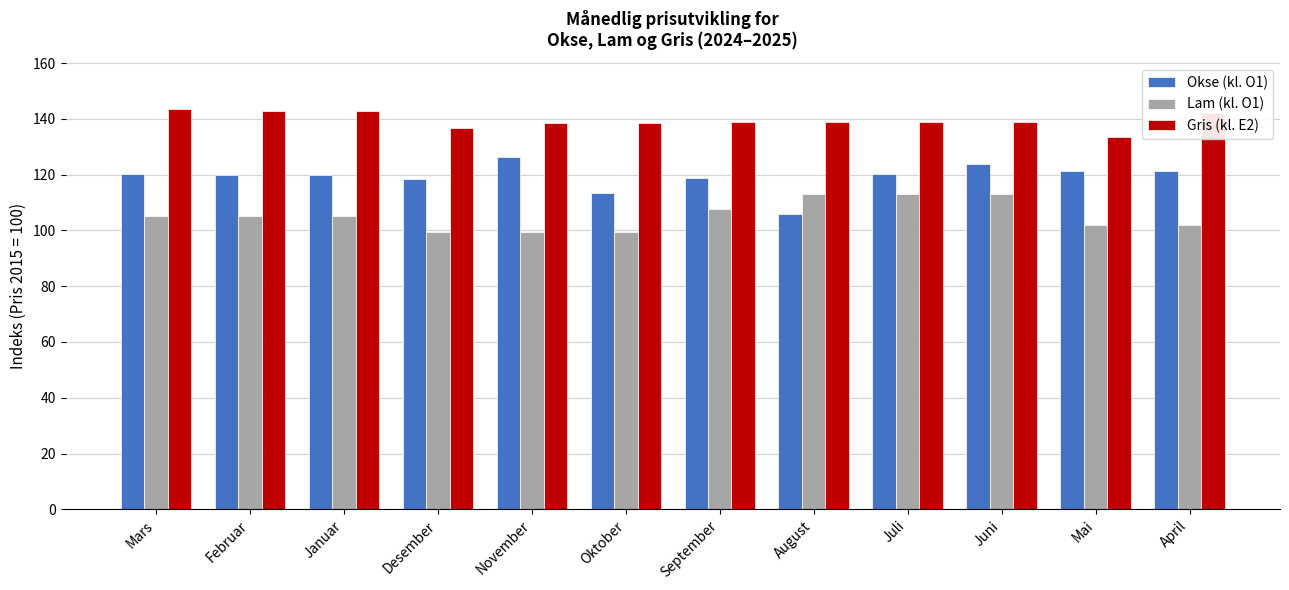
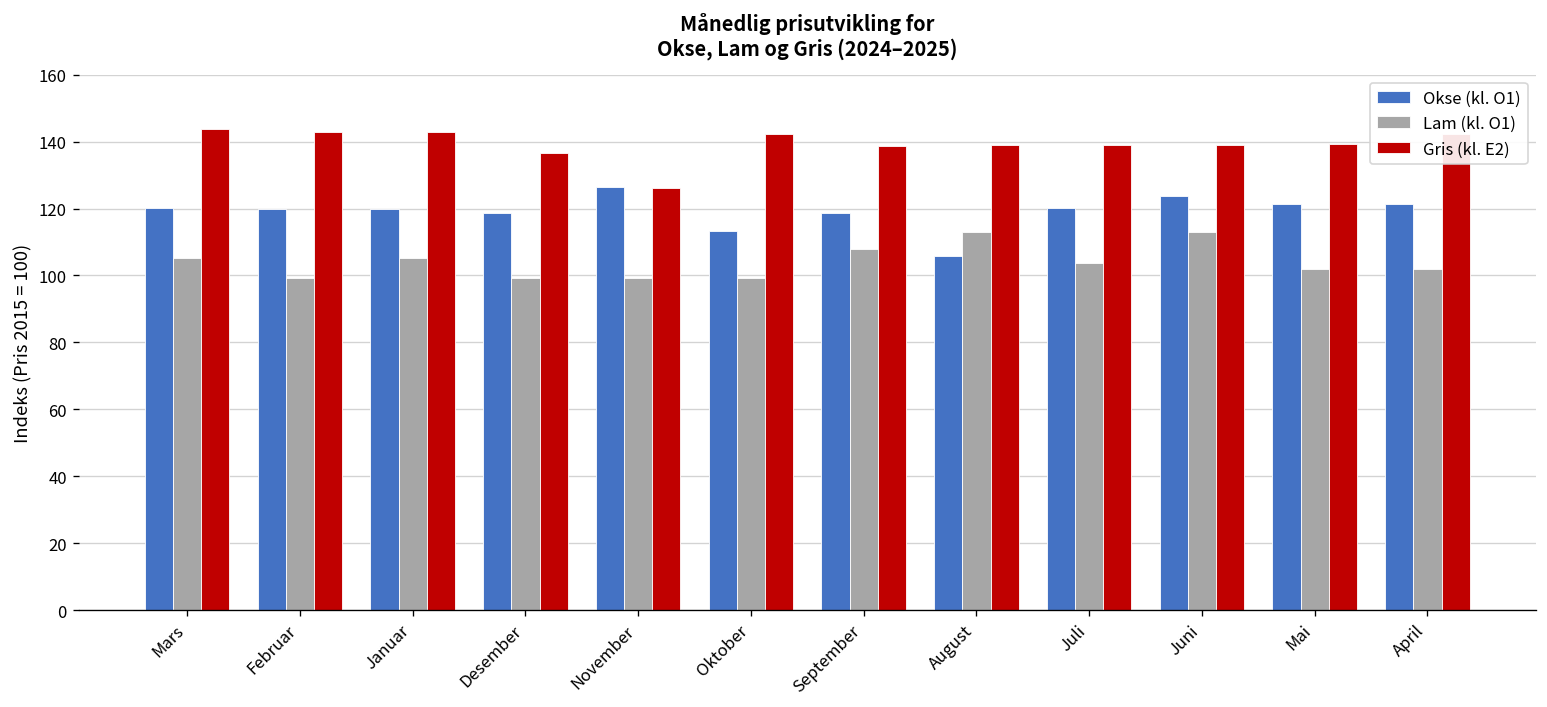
  {
    "Okse (kl. O1)": {
      "Mars": 120,
      "Februar": 120,
      "Januar": 120,
      "Desember": 119,
      "November": 126,
      "Oktober": 113,
      "September": 119,
      "August": 106,
      "Juli": 120,
      "Juni": 124,
      "Mai": 121,
      "April": 121
    },
    "Lam (kl. O1)": {
      "Mars": 105,
-     "Februar": 105,
+     "Februar": 99,
      "Januar": 105,
      "Desember": 99,
      "November": 99,
      "Oktober": 99,
      "September": 108,
      "August": 113,
-     "Juli": 113,
+     "Juli": 104,
      "Juni": 113,
      "Mai": 102,
      "April": 102
    },
    "Gris (kl. E2)": {
      "Mars": 144,
      "Februar": 143,
      "Januar": 143,
      "Desember": 137,
-     "November": 139,
-     "Oktober": 139,
+     "November": 126,
+     "Oktober": 142,
      "September": 139,
      "August": 139,
      "Juli": 139,
      "Juni": 139,
-     "Mai": 133
+     "Mai": 139
    }
  }
